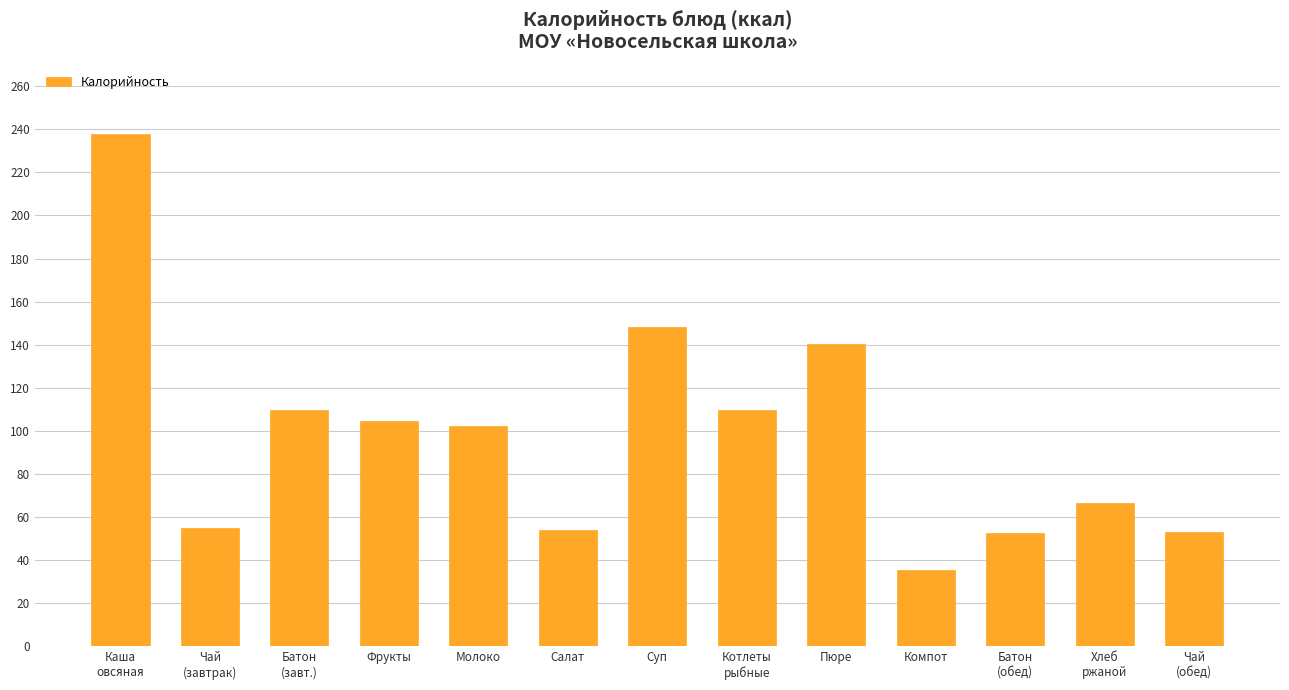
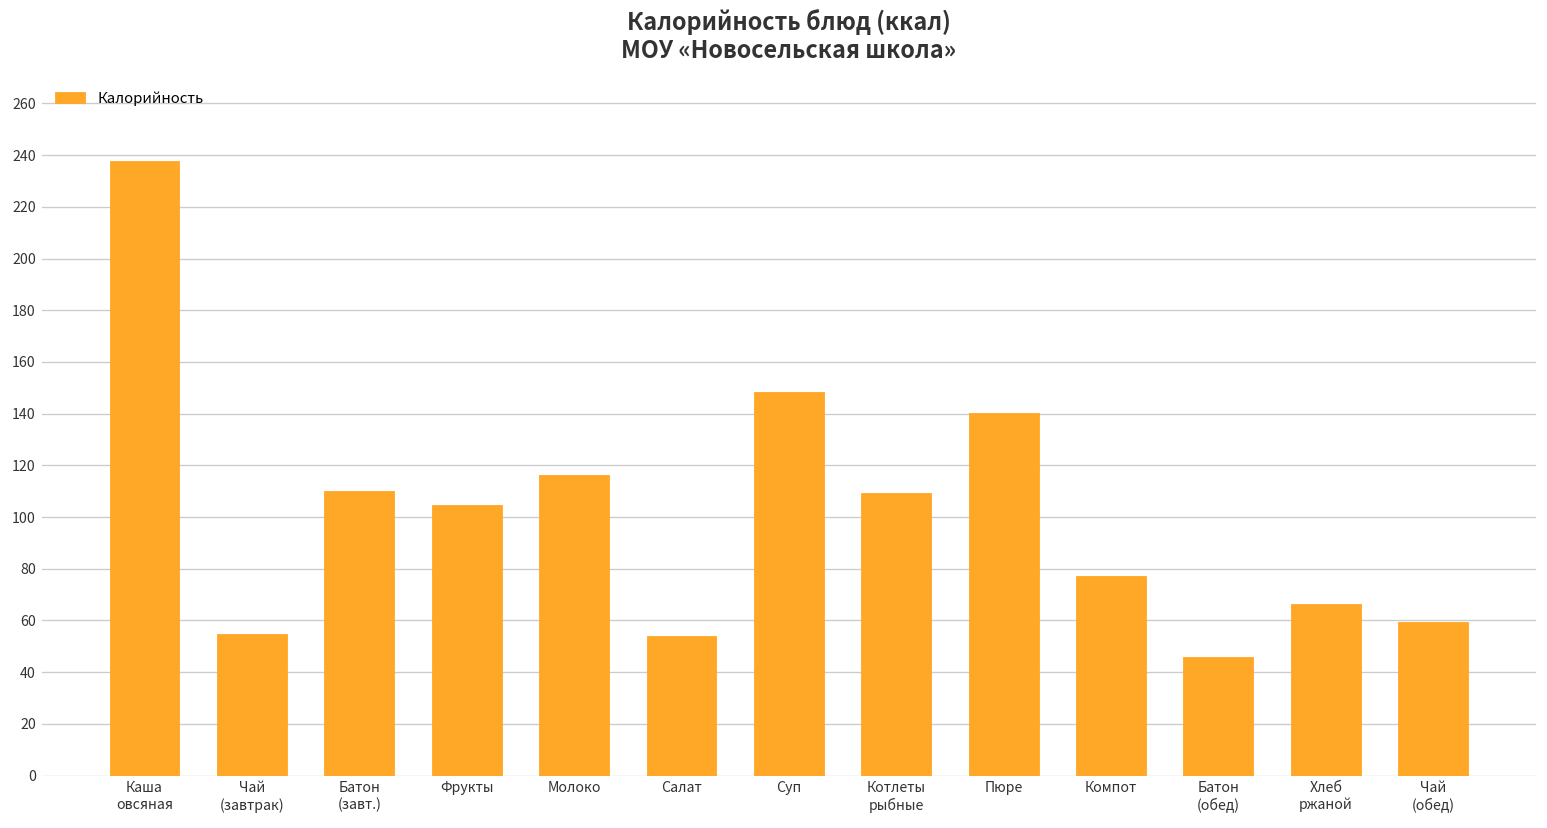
  {
    "Каша овсяная": 238,
    "Чай (завтрак)": 55,
    "Батон (завт.)": 110,
    "Фрукты": 105,
-   "Молоко": 102,
+   "Молоко": 116,
    "Салат": 54,
    "Суп": 148,
    "Котлеты рыбные": 110,
    "Пюре": 140,
-   "Компот": 36,
-   "Батон (обед)": 52,
+   "Компот": 77,
+   "Батон (обед)": 46,
    "Хлеб ржаной": 66,
-   "Чай (обед)": 53
+   "Чай (обед)": 59
  }
